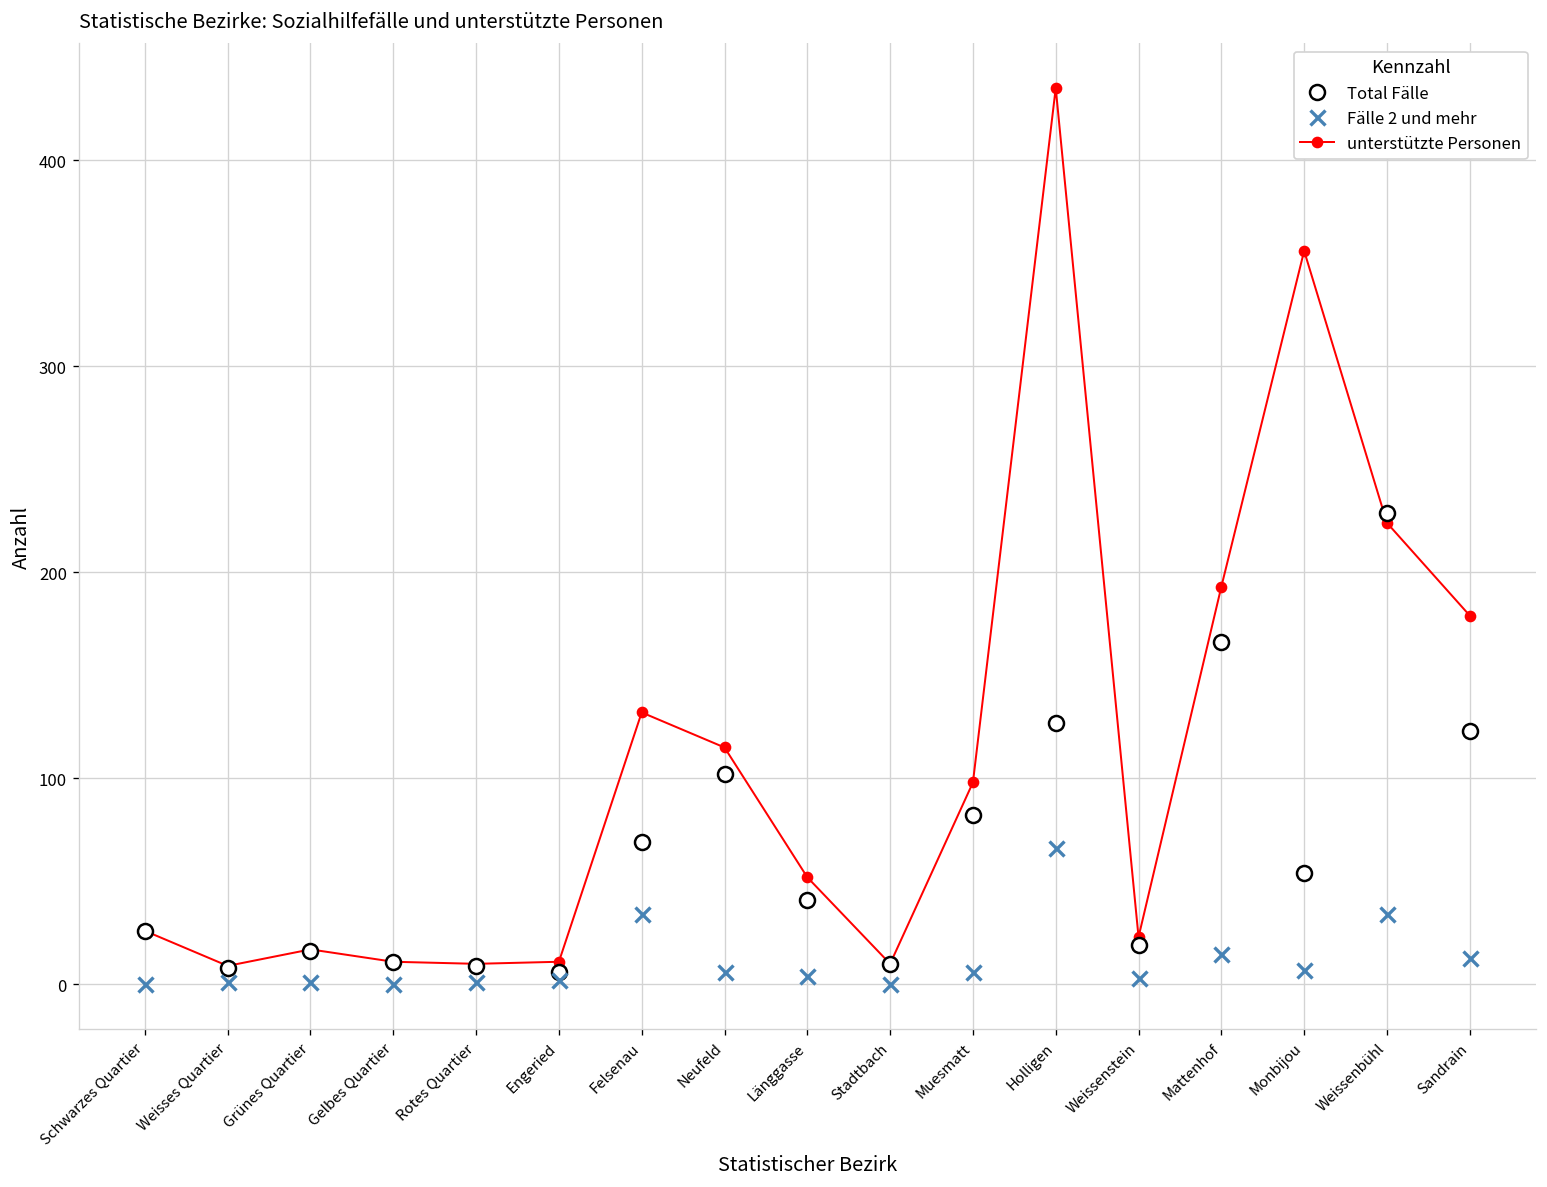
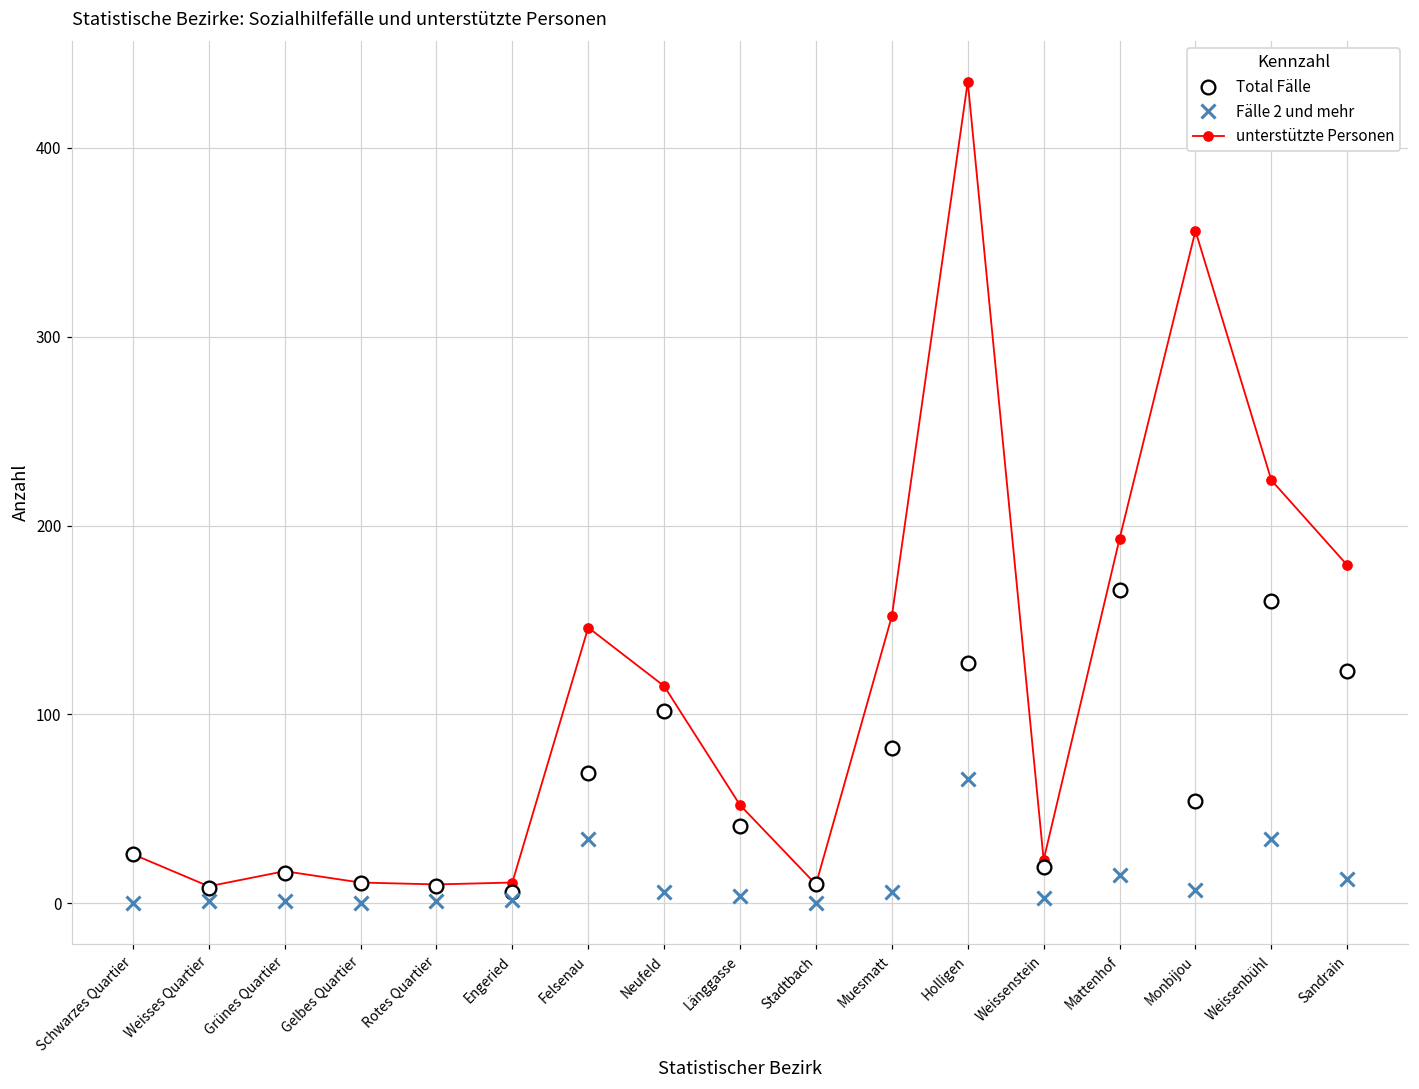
  {
    "Total Fälle": {
      "Engeried": 6,
      "Felsenau": 69,
      "Neufeld": 102,
      "Länggasse": 41,
      "Muesmatt": 82,
      "Holligen": 127,
      "Weissenstein": 19,
      "Mattenhof": 166,
      "Monbijou": 54,
-     "Weissenbühl": 229,
+     "Weissenbühl": 160,
      "Sandrain": 123
    },
    "Fälle 2 und mehr": {
      "Schwarzes Quartier": 0,
      "Weisses Quartier": 1,
      "Grünes Quartier": 1,
      "Gelbes Quartier": 0,
      "Rotes Quartier": 1,
      "Engeried": 2,
      "Felsenau": 34,
      "Neufeld": 6,
      "Länggasse": 4,
      "Stadtbach": 0,
      "Muesmatt": 6,
      "Holligen": 66,
      "Weissenstein": 3,
      "Mattenhof": 15,
      "Monbijou": 7,
      "Weissenbühl": 34,
      "Sandrain": 13
    },
    "unterstützte Personen": {
      "Engeried": 11,
-     "Felsenau": 132,
+     "Felsenau": 146,
      "Neufeld": 115,
      "Länggasse": 52,
-     "Muesmatt": 98,
+     "Muesmatt": 152,
      "Holligen": 435,
      "Weissenstein": 23,
      "Mattenhof": 193,
      "Monbijou": 356,
      "Weissenbühl": 224,
      "Sandrain": 179
    }
  }
